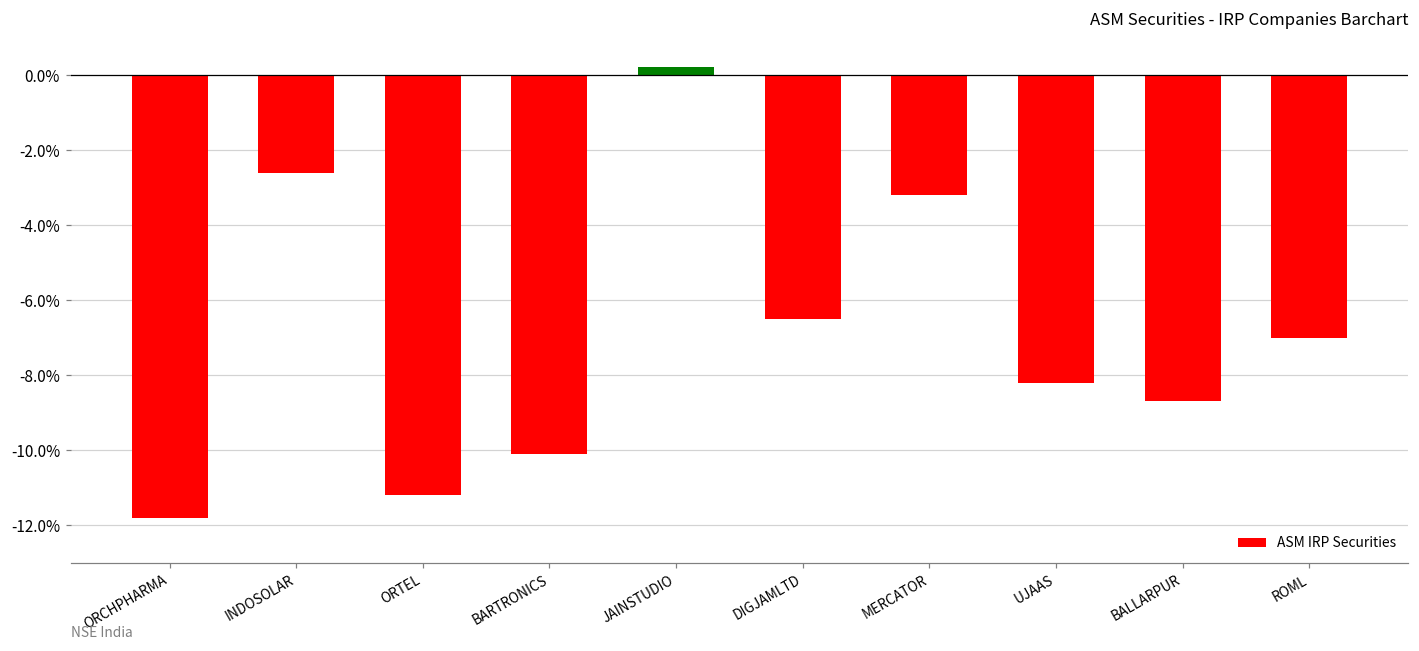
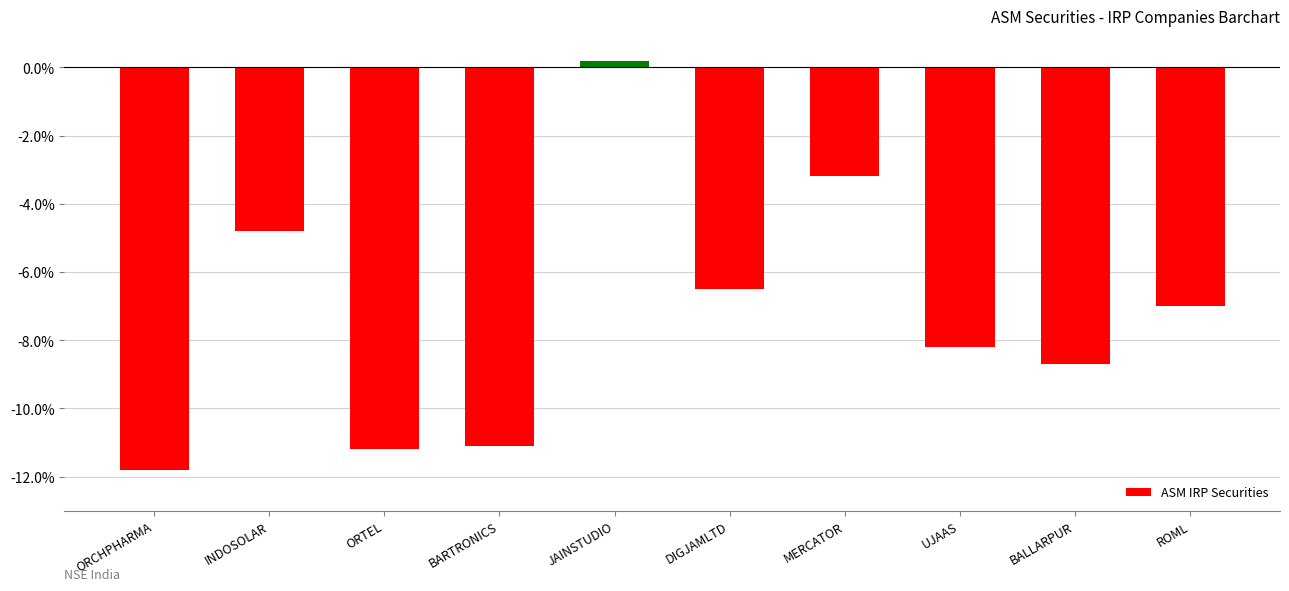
  {
    "ORCHPHARMA": "-11.8%",
-   "INDOSOLAR": "-2.6%",
+   "INDOSOLAR": "-4.8%",
    "ORTEL": "-11.2%",
-   "BARTRONICS": "-10.1%",
+   "BARTRONICS": "-11.1%",
    "JAINSTUDIO": "0.2%",
    "DIGJAMLTD": "-6.5%",
    "MERCATOR": "-3.2%",
    "UJAAS": "-8.2%",
    "BALLARPUR": "-8.7%",
    "ROML": "-7.0%"
  }
